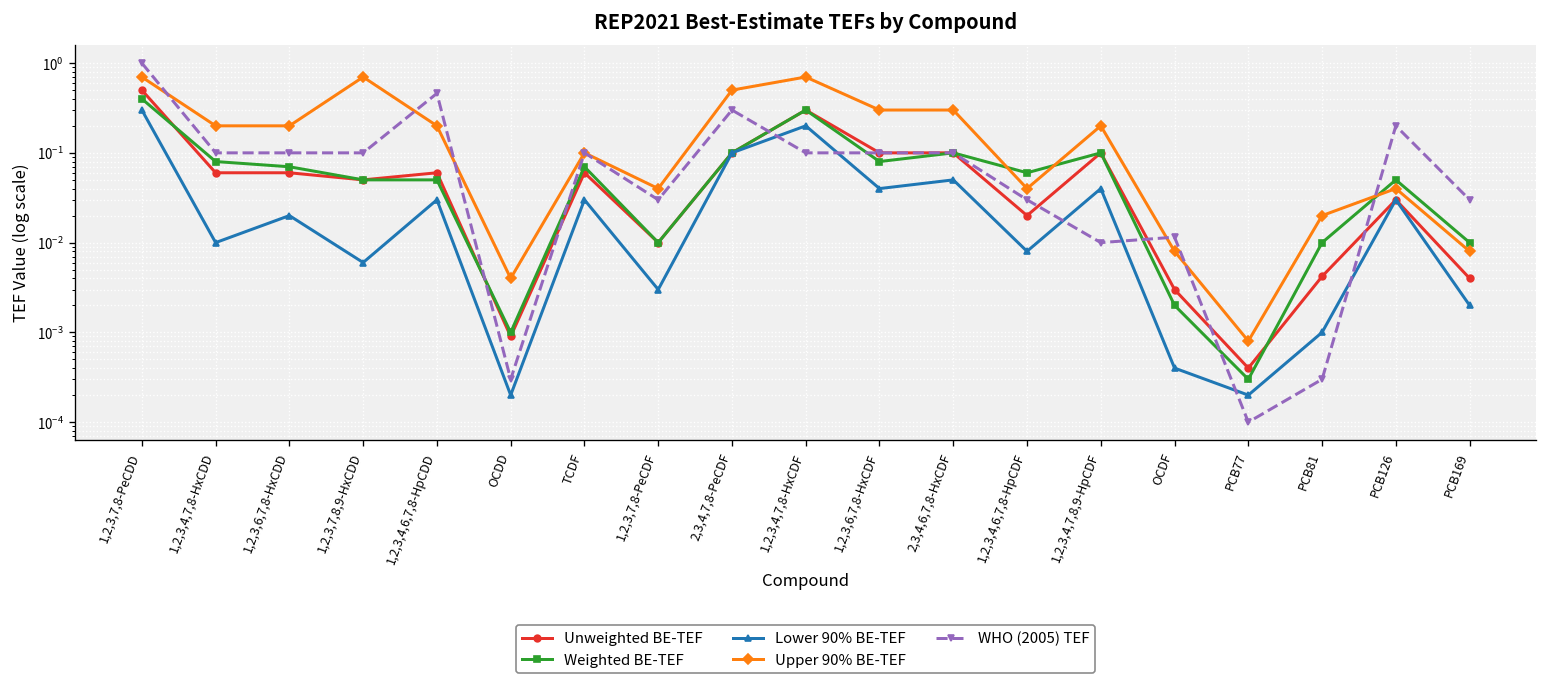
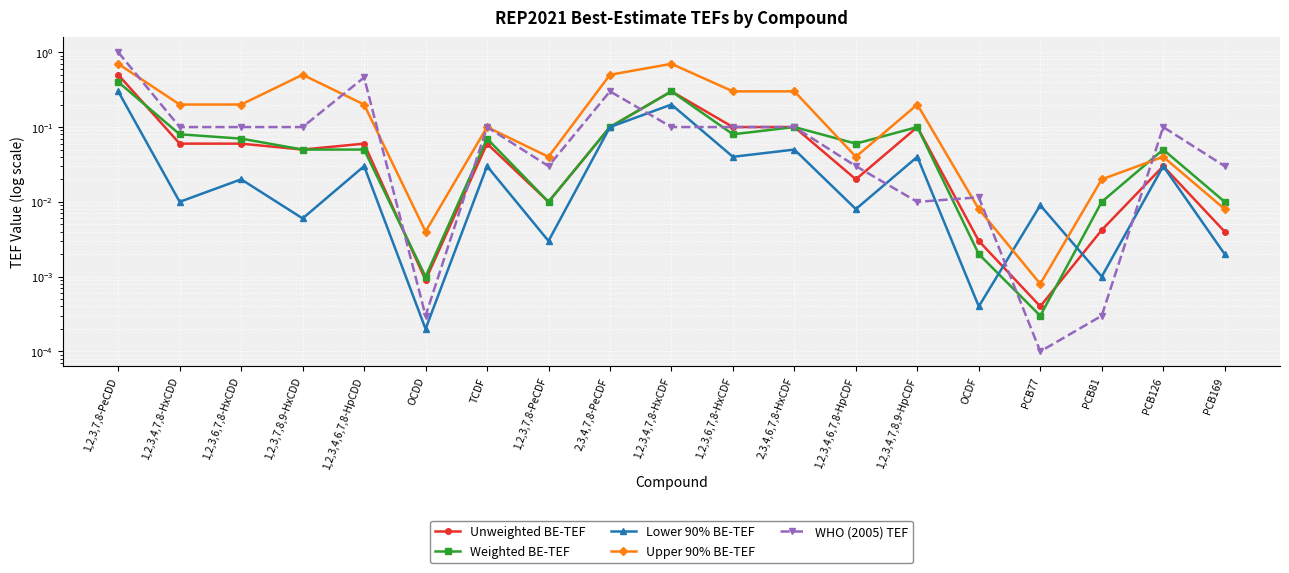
  {
    "Unweighted BE-TEF": {
      "1,2,3,7,8-PeCDD": 0.5,
      "1,2,3,4,7,8-HxCDD": 0.06,
      "1,2,3,6,7,8-HxCDD": 0.06,
      "1,2,3,4,6,7,8-HpCDD": 0.06,
      "OCDD": 0.0009,
      "TCDF": 0.06,
      "1,2,3,4,6,7,8-HpCDF": 0.020,
      "OCDF": 0.0030,
      "PCB77": 0.0004,
      "PCB81": 0.004,
      "PCB169": 0.004
    },
    "Weighted BE-TEF": {
      "1,2,3,7,8-PeCDD": 0.4,
      "1,2,3,4,7,8-HxCDD": 0.08,
      "1,2,3,6,7,8-HxCDD": 0.07,
      "1,2,3,4,6,7,8-HpCDD": 0.05,
      "OCDD": 0.0010,
      "TCDF": 0.07,
      "1,2,3,6,7,8-HxCDF": 0.08,
      "1,2,3,4,6,7,8-HpCDF": 0.06,
      "OCDF": 0.0020,
      "PCB77": 0.0003,
      "PCB81": 0.010,
      "PCB126": 0.05,
      "PCB169": 0.010
    },
    "Lower 90% BE-TEF": {
      "1,2,3,7,8-PeCDD": 0.30,
      "1,2,3,4,7,8-HxCDD": 0.010,
      "1,2,3,6,7,8-HxCDD": 0.020,
      "1,2,3,7,8,9-HxCDD": 0.006,
      "1,2,3,4,6,7,8-HpCDD": 0.030,
      "OCDD": 0.0002,
      "TCDF": 0.030,
      "1,2,3,7,8-PeCDF": 0.0030,
      "1,2,3,4,7,8-HxCDF": 0.20,
      "1,2,3,6,7,8-HxCDF": 0.04,
      "2,3,4,6,7,8-HxCDF": 0.05,
      "1,2,3,4,6,7,8-HpCDF": 0.008,
      "1,2,3,4,7,8,9-HpCDF": 0.04,
      "OCDF": 0.0004,
-     "PCB77": 0.0002,
+     "PCB77": 0.009,
      "PCB81": 0.0010,
      "PCB169": 0.0020
    },
    "Upper 90% BE-TEF": {
      "1,2,3,7,8-PeCDD": 0.7,
      "1,2,3,4,7,8-HxCDD": 0.2,
      "1,2,3,6,7,8-HxCDD": 0.2,
-     "1,2,3,7,8,9-HxCDD": 0.7,
+     "1,2,3,7,8,9-HxCDD": 0.5,
      "1,2,3,4,6,7,8-HpCDD": 0.2,
      "OCDD": 0.004,
      "1,2,3,7,8-PeCDF": 0.04,
      "2,3,4,7,8-PeCDF": 0.5,
      "1,2,3,4,7,8-HxCDF": 0.7,
      "1,2,3,6,7,8-HxCDF": 0.3,
      "2,3,4,6,7,8-HxCDF": 0.3,
      "1,2,3,4,6,7,8-HpCDF": 0.04,
      "1,2,3,4,7,8,9-HpCDF": 0.2,
      "OCDF": 0.008,
      "PCB77": 0.0008,
      "PCB81": 0.020,
      "PCB126": 0.04,
      "PCB169": 0.008
    },
    "WHO (2005) TEF": {
      "1,2,3,7,8-PeCDD": 1.0,
      "1,2,3,4,7,8-HxCDD": 0.1,
      "1,2,3,6,7,8-HxCDD": 0.1,
      "1,2,3,7,8,9-HxCDD": 0.1,
      "1,2,3,4,6,7,8-HpCDD": 0.5,
      "OCDD": 0.00030,
      "1,2,3,7,8-PeCDF": 0.030,
      "2,3,4,7,8-PeCDF": 0.3,
      "1,2,3,4,7,8-HxCDF": 0.1,
      "1,2,3,4,6,7,8-HpCDF": 0.030,
      "1,2,3,4,7,8,9-HpCDF": 0.010,
      "OCDF": 0.012,
      "PCB77": 0.00010,
      "PCB81": 0.00030,
-     "PCB126": 0.2,
+     "PCB126": 0.1,
      "PCB169": 0.030
    }
  }
